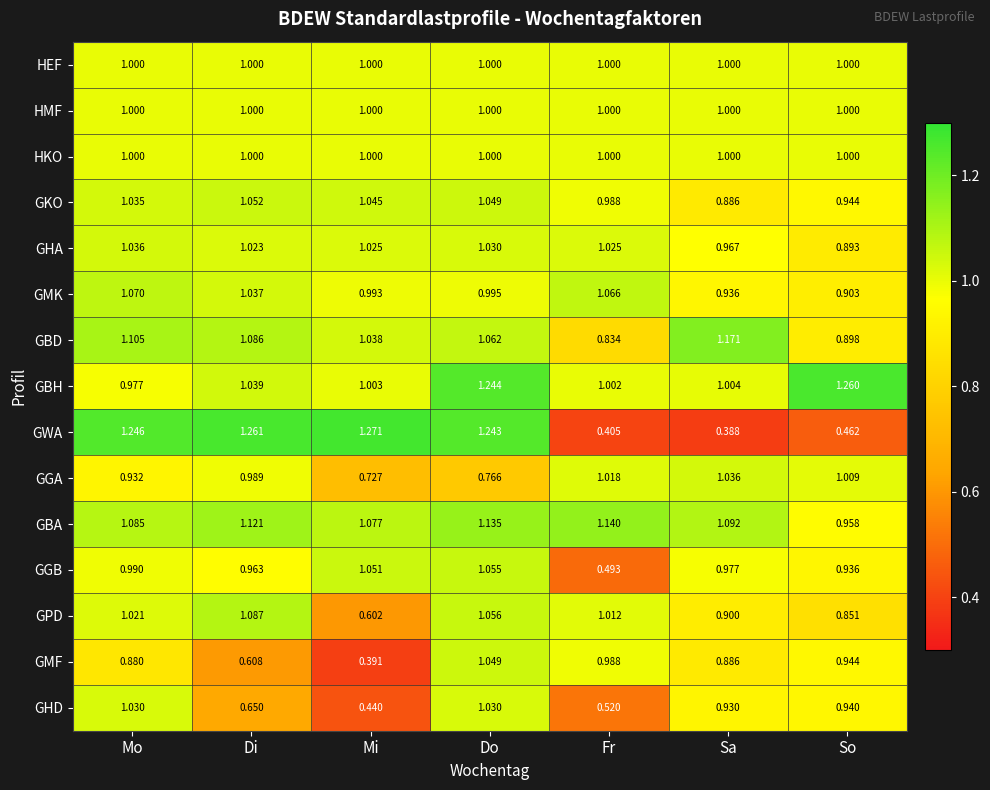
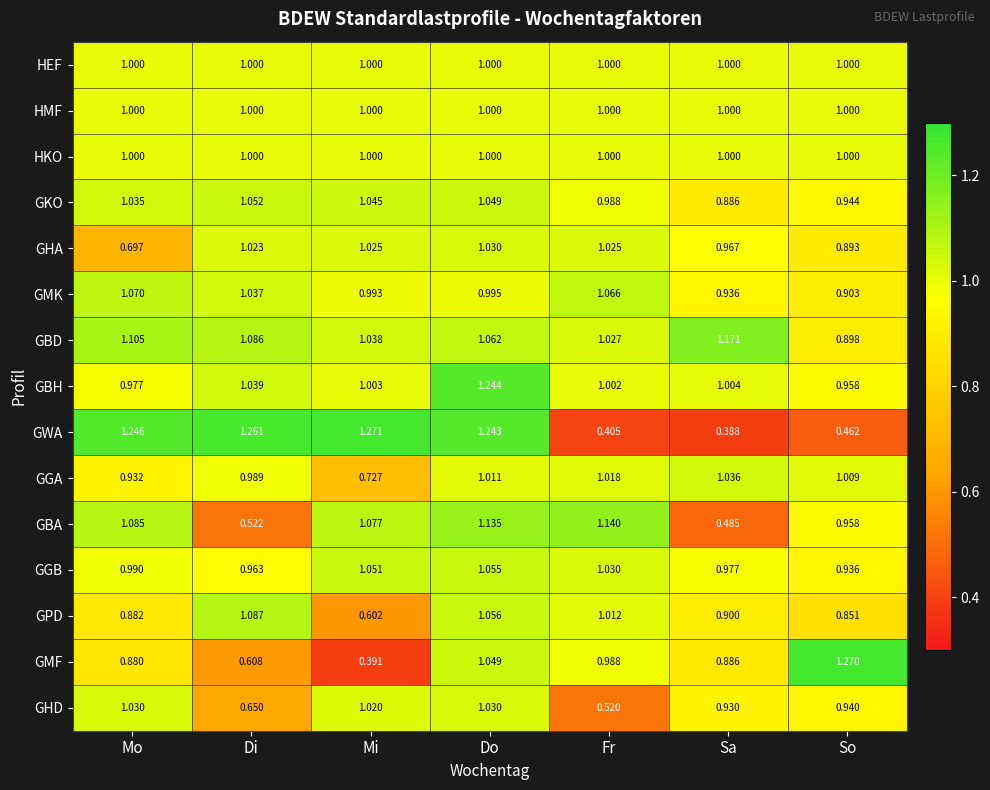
  {
    "HEF": {
      "Mo": 1.000,
      "Di": 1.000,
      "Mi": 1.000,
      "Do": 1.000,
      "Fr": 1.000,
      "Sa": 1.000,
      "So": 1.000
    },
    "HMF": {
      "Mo": 1.000,
      "Di": 1.000,
      "Mi": 1.000,
      "Do": 1.000,
      "Fr": 1.000,
      "Sa": 1.000,
      "So": 1.000
    },
    "HKO": {
      "Mo": 1.000,
      "Di": 1.000,
      "Mi": 1.000,
      "Do": 1.000,
      "Fr": 1.000,
      "Sa": 1.000,
      "So": 1.000
    },
    "GKO": {
      "Mo": 1.035,
      "Di": 1.052,
      "Mi": 1.045,
      "Do": 1.049,
      "Fr": 0.988,
      "Sa": 0.886,
      "So": 0.944
    },
    "GHA": {
-     "Mo": 1.036,
+     "Mo": 0.697,
      "Di": 1.023,
      "Mi": 1.025,
      "Do": 1.030,
      "Fr": 1.025,
      "Sa": 0.967,
      "So": 0.893
    },
    "GMK": {
      "Mo": 1.070,
      "Di": 1.037,
      "Mi": 0.993,
      "Do": 0.995,
      "Fr": 1.066,
      "Sa": 0.936,
      "So": 0.903
    },
    "GBD": {
      "Mo": 1.105,
      "Di": 1.086,
      "Mi": 1.038,
      "Do": 1.062,
-     "Fr": 0.834,
+     "Fr": 1.027,
      "Sa": 1.171,
      "So": 0.898
    },
    "GBH": {
      "Mo": 0.977,
      "Di": 1.039,
      "Mi": 1.003,
      "Do": 1.244,
      "Fr": 1.002,
      "Sa": 1.004,
-     "So": 1.260
+     "So": 0.958
    },
    "GWA": {
      "Mo": 1.246,
      "Di": 1.261,
      "Mi": 1.271,
      "Do": 1.243,
      "Fr": 0.405,
      "Sa": 0.388,
      "So": 0.462
    },
    "GGA": {
      "Mo": 0.932,
      "Di": 0.989,
      "Mi": 0.727,
-     "Do": 0.766,
+     "Do": 1.011,
      "Fr": 1.018,
      "Sa": 1.036,
      "So": 1.009
    },
    "GBA": {
      "Mo": 1.085,
-     "Di": 1.121,
+     "Di": 0.522,
      "Mi": 1.077,
      "Do": 1.135,
      "Fr": 1.140,
-     "Sa": 1.092,
+     "Sa": 0.485,
      "So": 0.958
    },
    "GGB": {
      "Mo": 0.990,
      "Di": 0.963,
      "Mi": 1.051,
      "Do": 1.055,
-     "Fr": 0.493,
+     "Fr": 1.030,
      "Sa": 0.977,
      "So": 0.936
    },
    "GPD": {
-     "Mo": 1.021,
+     "Mo": 0.882,
      "Di": 1.087,
      "Mi": 0.602,
      "Do": 1.056,
      "Fr": 1.012,
      "Sa": 0.900,
      "So": 0.851
    },
    "GMF": {
      "Mo": 0.880,
      "Di": 0.608,
      "Mi": 0.391,
      "Do": 1.049,
      "Fr": 0.988,
      "Sa": 0.886,
-     "So": 0.944
+     "So": 1.270
    },
    "GHD": {
      "Mo": 1.030,
      "Di": 0.650,
-     "Mi": 0.440,
+     "Mi": 1.020,
      "Do": 1.030,
      "Fr": 0.520,
      "Sa": 0.930,
      "So": 0.940
    }
  }
